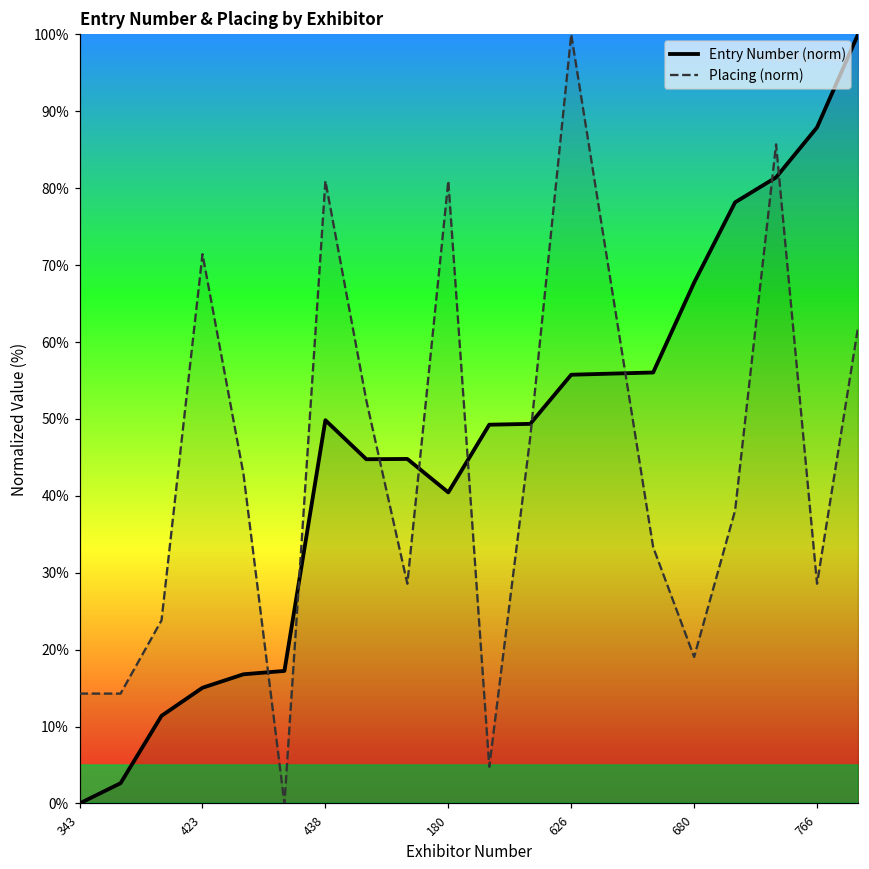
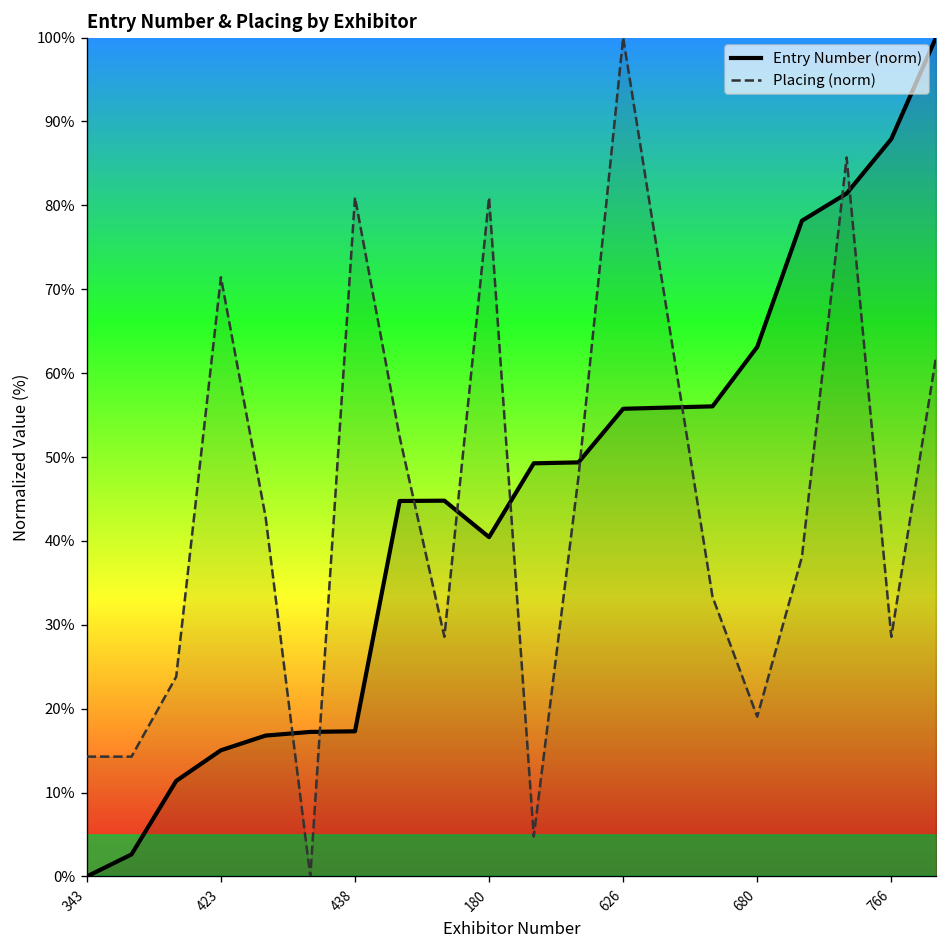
  {
    "Entry Number (norm)": {
      "343": "0%",
      "423": "15%",
-     "438": "50%",
+     "438": "17%",
      "180": "40%",
      "626": "56%",
-     "680": "68%",
+     "680": "63%",
      "766": "88%"
    },
    "Placing (norm)": {
      "343": "14%",
      "423": "71%",
      "438": "81%",
      "180": "81%",
      "626": "100%",
      "680": "19%",
      "766": "29%"
    }
  }
